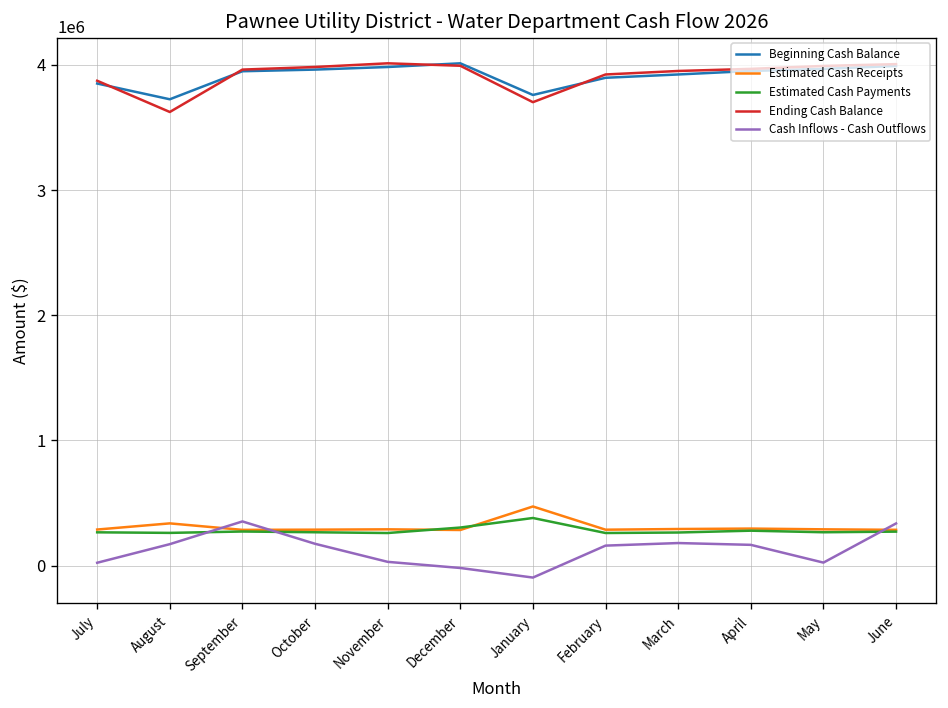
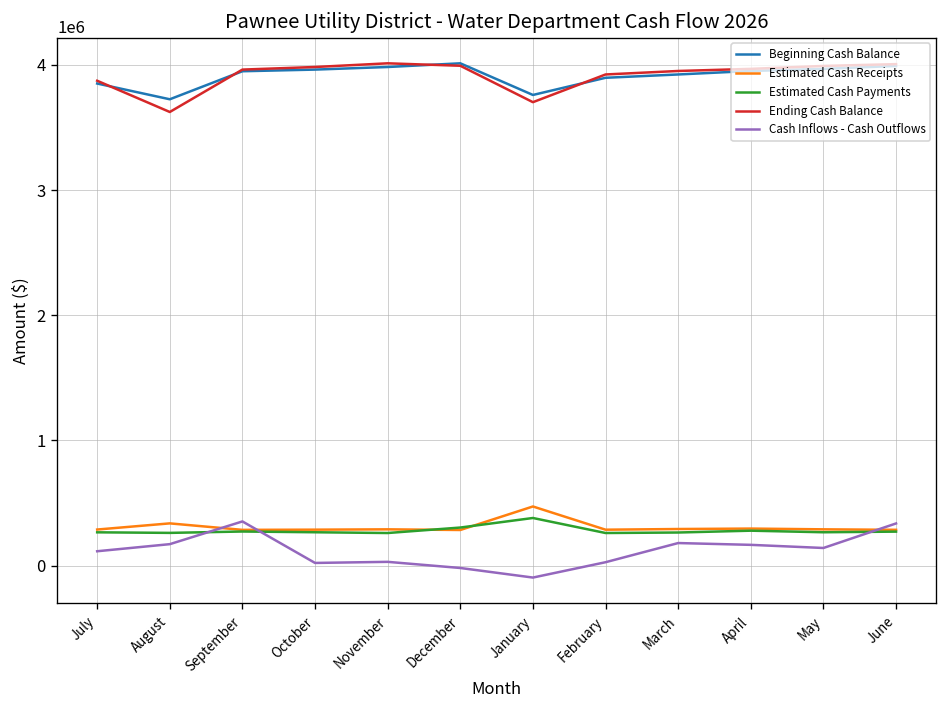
  {
    "Beginning Cash Balance": {
      "August": 3730000,
      "November": 3980000,
      "January": 3760000,
      "February": 3900000,
      "March": 3920000
    },
    "Estimated Cash Receipts": {
      "August": 340000,
      "November": 290000,
      "January": 470000,
      "February": 290000,
      "March": 290000
    },
    "Estimated Cash Payments": {
      "August": 260000,
      "November": 260000,
      "January": 380000,
      "February": 260000,
      "March": 260000
    },
    "Ending Cash Balance": {
      "August": 3620000,
      "November": 4010000,
      "January": 3700000,
      "February": 3920000,
      "March": 3950000
    },
    "Cash Inflows - Cash Outflows": {
-     "July": 20000,
+     "July": 110000,
      "August": 170000,
      "September": 350000,
-     "October": 170000,
+     "October": 20000,
      "November": 30000,
      "December": -20000,
      "January": -100000,
-     "February": 160000,
+     "February": 30000,
      "March": 180000,
      "April": 170000,
-     "May": 20000,
+     "May": 140000,
      "June": 340000
    }
  }
